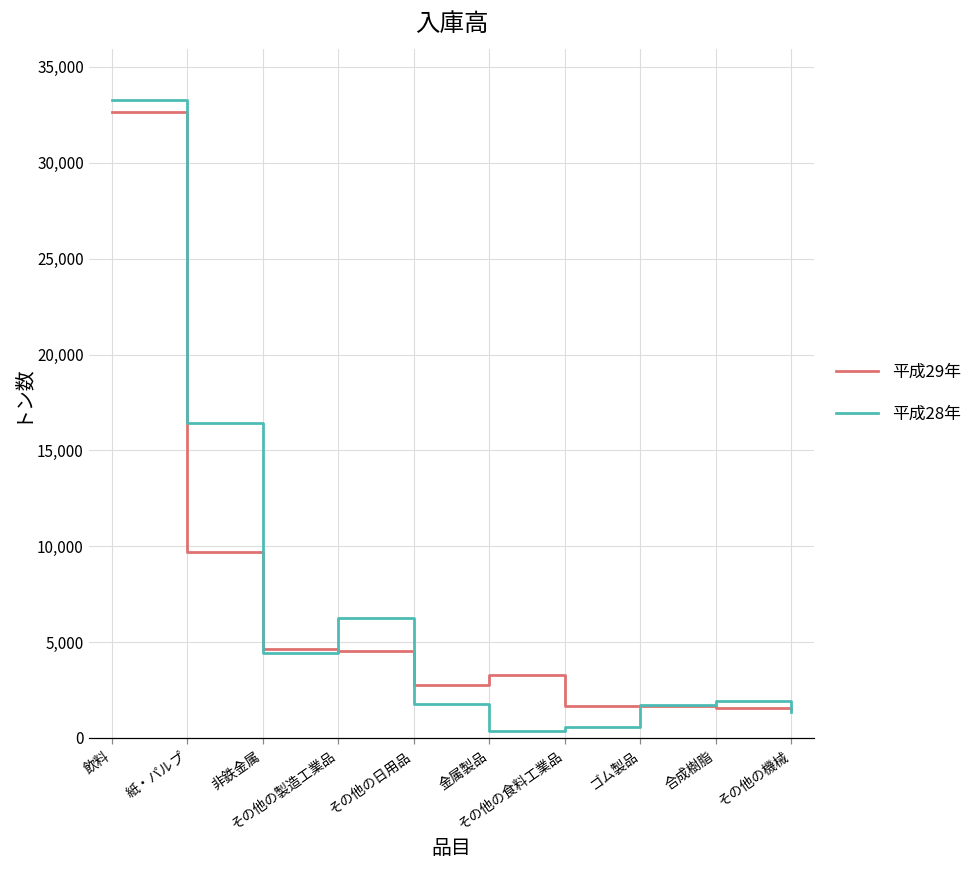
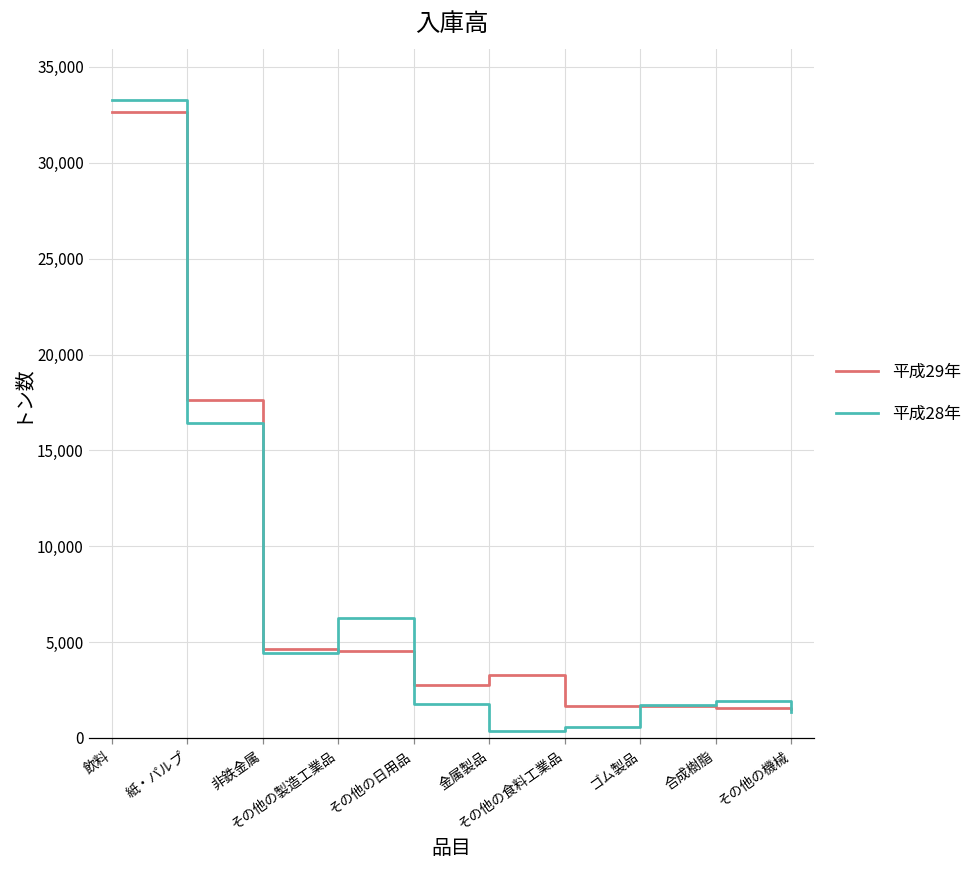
  {
    "平成29年": {
      "飲料": "32,700",
-     "紙・パルプ": "9,700",
+     "紙・パルプ": "17,600",
      "非鉄金属": "4,600",
      "その他の製造工業品": "4,500",
      "その他の日用品": "2,700",
      "金属製品": "3,300",
      "その他の食料工業品": "1,700",
      "合成樹脂": "1,600"
    },
    "平成28年": {
      "飲料": "33,300",
      "紙・パルプ": "16,500",
      "非鉄金属": "4,400",
      "その他の製造工業品": "6,300",
      "その他の日用品": "1,800",
      "金属製品": "400",
      "その他の食料工業品": "600",
      "合成樹脂": "1,900"
    }
  }
